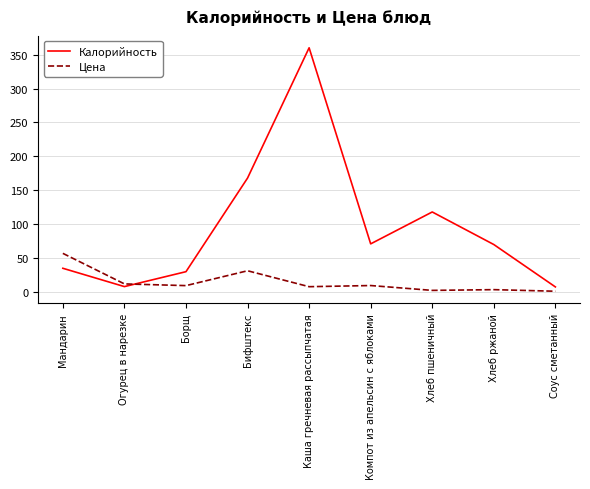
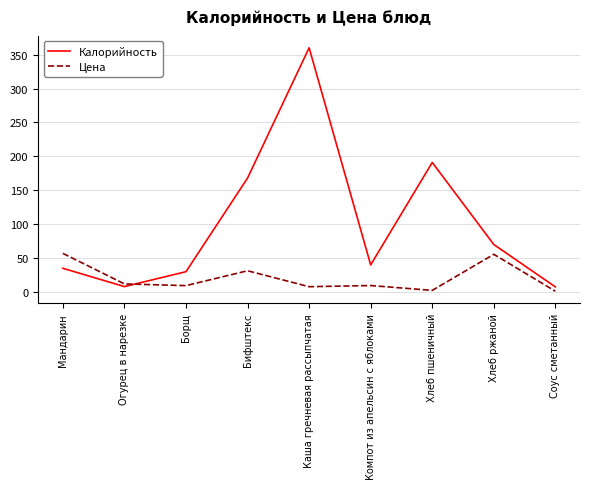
  {
    "Калорийность": {
      "Мандарин": 40,
      "Огурец в нарезке": 10,
      "Борщ": 30,
      "Бифштекс": 170,
      "Каша гречневая рассыпчатая": 360,
-     "Компот из апельсин с яблоками": 70,
-     "Хлеб пшеничный": 120,
+     "Компот из апельсин с яблоками": 40,
+     "Хлеб пшеничный": 190,
      "Хлеб ржаной": 70,
      "Соус сметанный": 10
    },
    "Цена": {
      "Мандарин": 60,
      "Огурец в нарезке": 10,
      "Борщ": 10,
      "Бифштекс": 30,
      "Каша гречневая рассыпчатая": 10,
      "Компот из апельсин с яблоками": 10,
      "Хлеб пшеничный": 0,
-     "Хлеб ржаной": 0,
+     "Хлеб ржаной": 60,
      "Соус сметанный": 0
    }
  }
